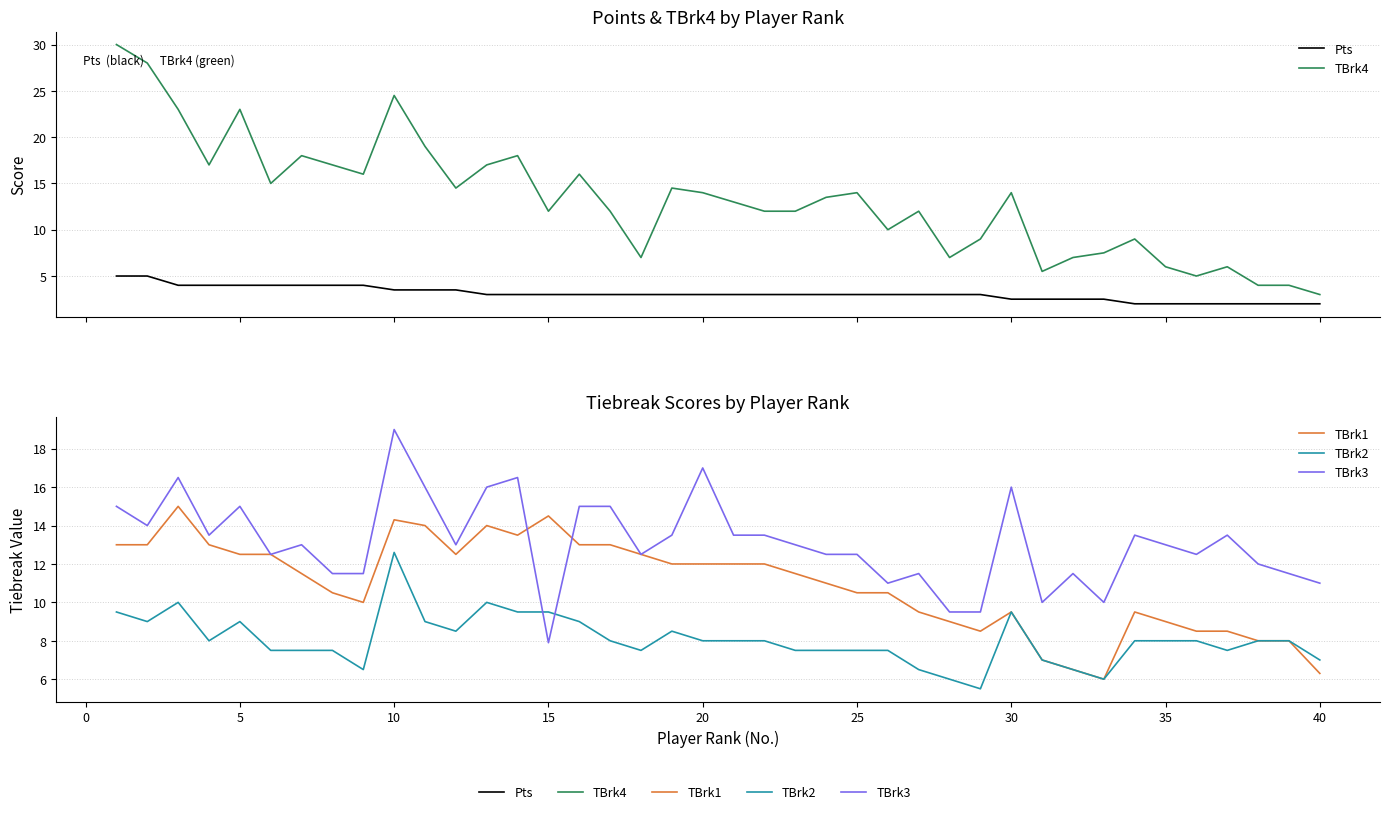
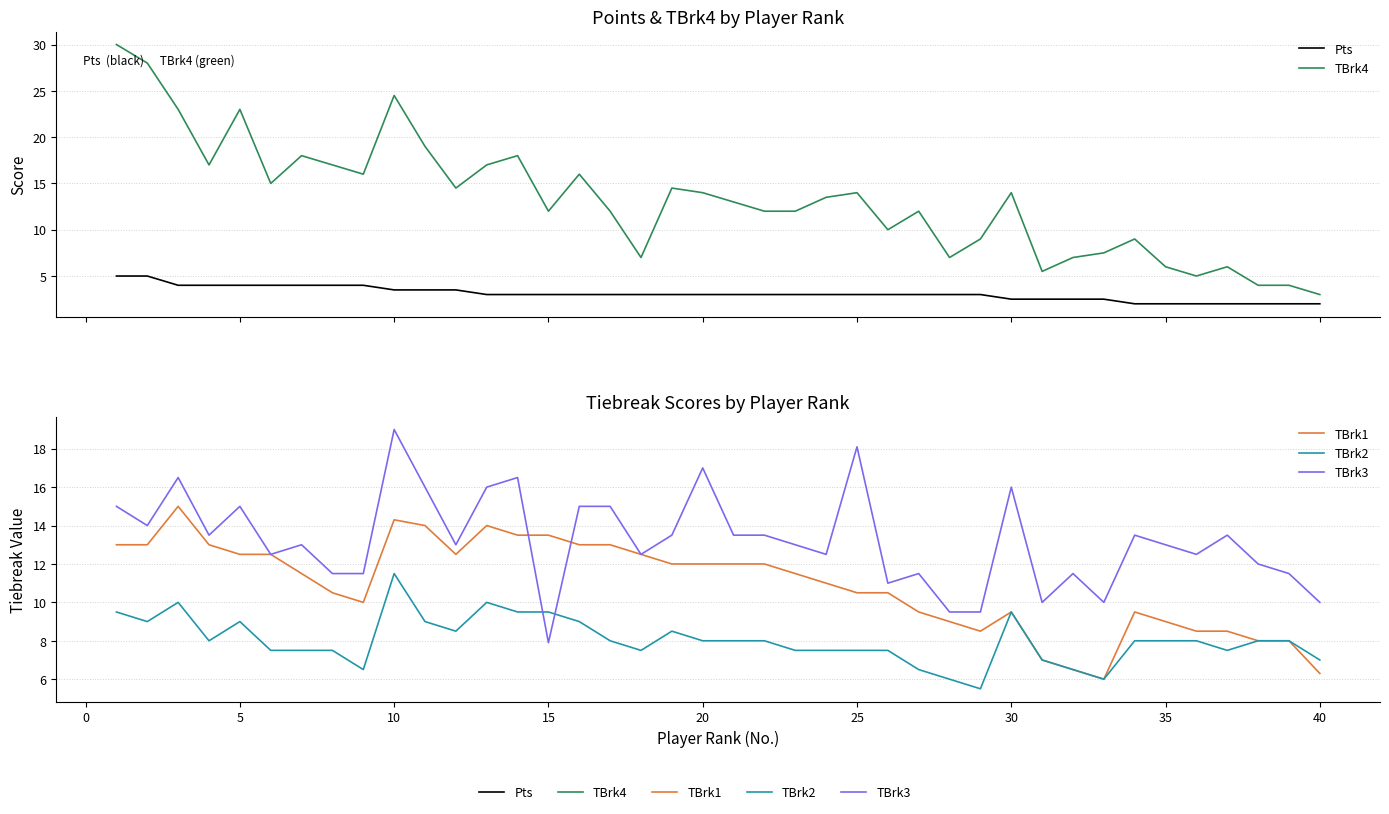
  {
    "Tiebreak Scores by Player Rank": {
      "TBrk1": {
        "5": 12.5,
        "10": 14.3,
-       "15": 14.5,
+       "15": 13.5,
        "20": 12.0,
        "25": 10.5,
        "35": 9.0,
        "40": 6.3
      },
      "TBrk2": {
        "5": 9.0,
-       "10": 12.6,
+       "10": 11.5,
        "15": 9.5,
        "20": 8.0,
        "25": 7.5,
        "35": 8.0,
        "40": 7.0
      },
      "TBrk3": {
        "5": 15.0,
        "10": 19.0,
        "15": 7.9,
        "20": 17.0,
-       "25": 12.5,
+       "25": 18.1,
        "30": 16.0,
        "35": 13.0,
-       "40": 11
+       "40": 10
      }
    }
  }
